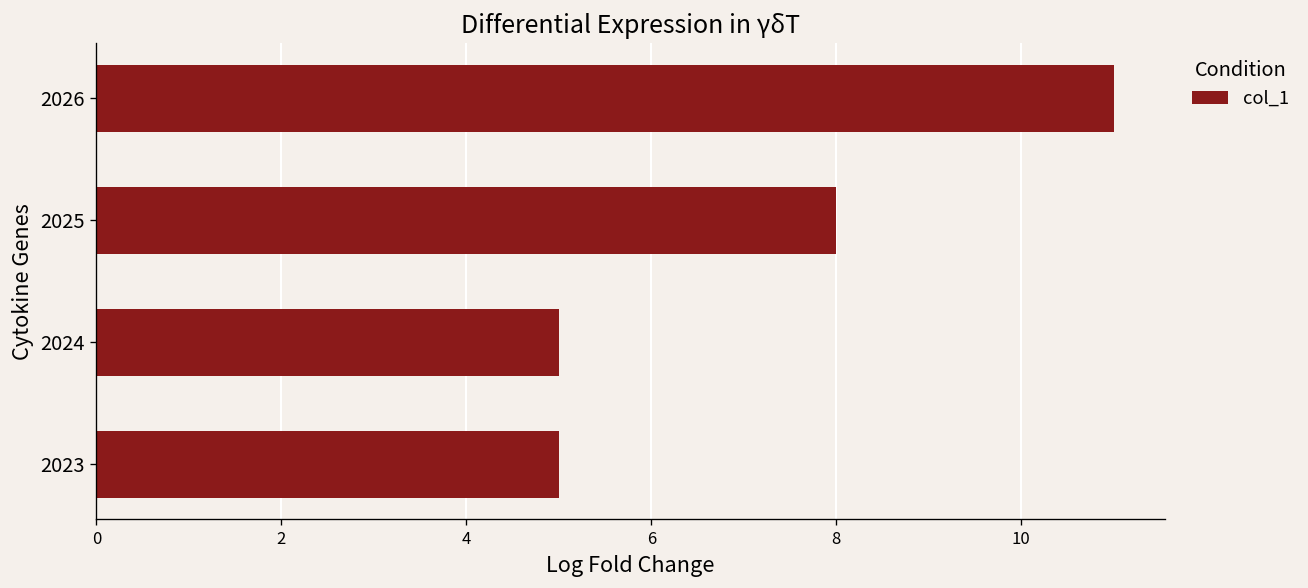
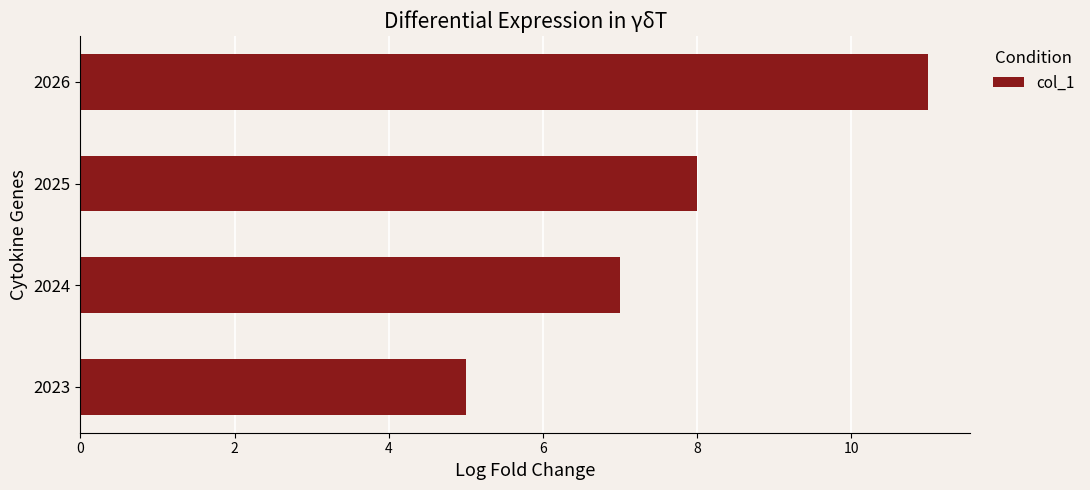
  {
    "2026": 11,
    "2025": 8,
-   "2024": 5,
+   "2024": 7,
    "2023": 5
  }
